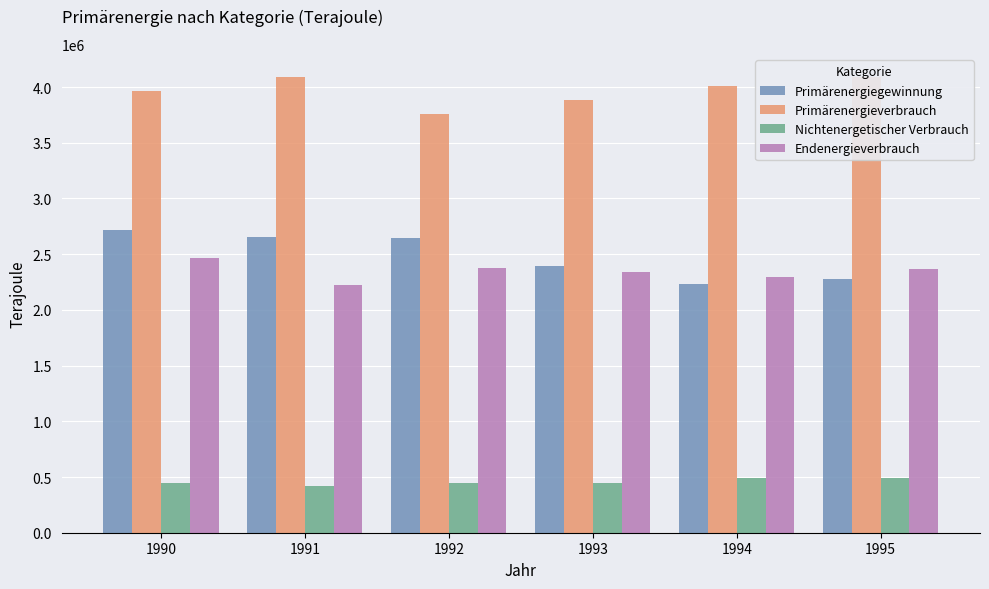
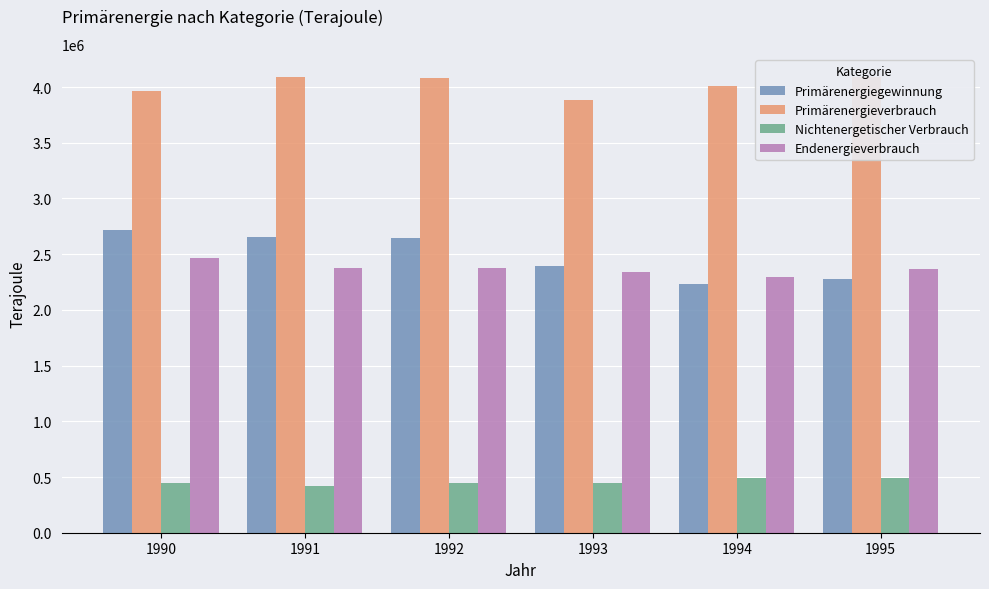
  {
    "Primärenergieverbrauch": {
      "1990": 3970000,
      "1991": 4090000,
-     "1992": 3760000,
+     "1992": 4080000,
      "1993": 3880000,
      "1994": 4010000
    },
    "Endenergieverbrauch": {
      "1990": 2460000,
-     "1991": 2230000,
+     "1991": 2370000,
      "1992": 2370000,
      "1993": 2340000,
      "1994": 2300000,
      "1995": 2370000
    }
  }
